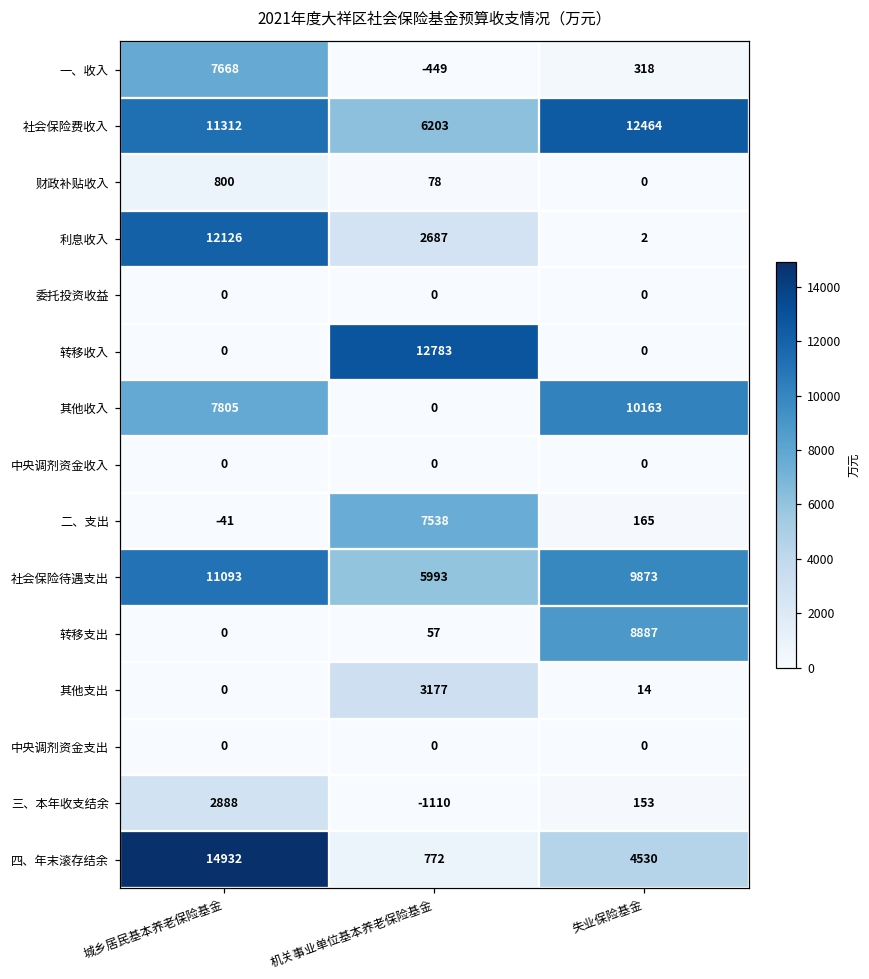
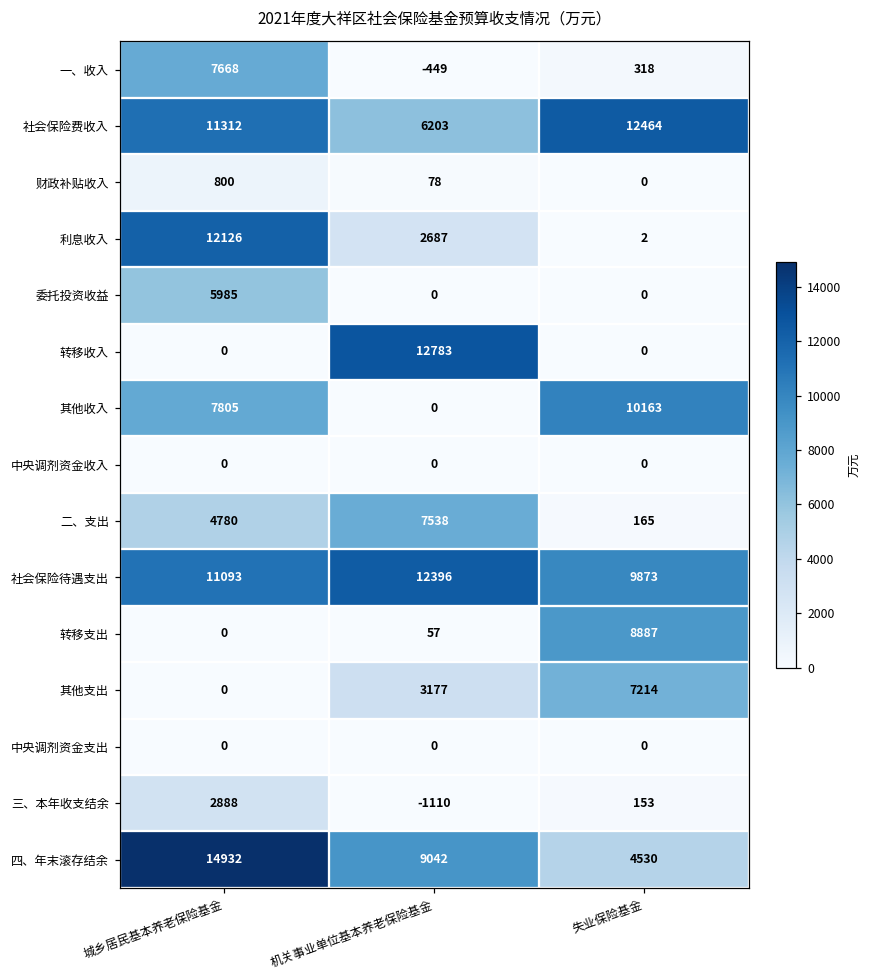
  {
    "一、收入": {
      "城乡居民基本养老保险基金": 7668,
      "机关事业单位基本养老保险基金": -449,
      "失业保险基金": 318
    },
    "社会保险费收入": {
      "城乡居民基本养老保险基金": 11312,
      "机关事业单位基本养老保险基金": 6203,
      "失业保险基金": 12464
    },
    "财政补贴收入": {
      "城乡居民基本养老保险基金": 800,
      "机关事业单位基本养老保险基金": 78,
      "失业保险基金": 0
    },
    "利息收入": {
      "城乡居民基本养老保险基金": 12126,
      "机关事业单位基本养老保险基金": 2687,
      "失业保险基金": 2
    },
    "委托投资收益": {
-     "城乡居民基本养老保险基金": 0,
+     "城乡居民基本养老保险基金": 5985,
      "机关事业单位基本养老保险基金": 0,
      "失业保险基金": 0
    },
    "转移收入": {
      "城乡居民基本养老保险基金": 0,
      "机关事业单位基本养老保险基金": 12783,
      "失业保险基金": 0
    },
    "其他收入": {
      "城乡居民基本养老保险基金": 7805,
      "机关事业单位基本养老保险基金": 0,
      "失业保险基金": 10163
    },
    "中央调剂资金收入": {
      "城乡居民基本养老保险基金": 0,
      "机关事业单位基本养老保险基金": 0,
      "失业保险基金": 0
    },
    "二、支出": {
-     "城乡居民基本养老保险基金": -41,
+     "城乡居民基本养老保险基金": 4780,
      "机关事业单位基本养老保险基金": 7538,
      "失业保险基金": 165
    },
    "社会保险待遇支出": {
      "城乡居民基本养老保险基金": 11093,
-     "机关事业单位基本养老保险基金": 5993,
+     "机关事业单位基本养老保险基金": 12396,
      "失业保险基金": 9873
    },
    "转移支出": {
      "城乡居民基本养老保险基金": 0,
      "机关事业单位基本养老保险基金": 57,
      "失业保险基金": 8887
    },
    "其他支出": {
      "城乡居民基本养老保险基金": 0,
      "机关事业单位基本养老保险基金": 3177,
-     "失业保险基金": 14
+     "失业保险基金": 7214
    },
    "中央调剂资金支出": {
      "城乡居民基本养老保险基金": 0,
      "机关事业单位基本养老保险基金": 0,
      "失业保险基金": 0
    },
    "三、本年收支结余": {
      "城乡居民基本养老保险基金": 2888,
      "机关事业单位基本养老保险基金": -1110,
      "失业保险基金": 153
    },
    "四、年末滚存结余": {
      "城乡居民基本养老保险基金": 14932,
-     "机关事业单位基本养老保险基金": 772,
+     "机关事业单位基本养老保险基金": 9042,
      "失业保险基金": 4530
    }
  }
